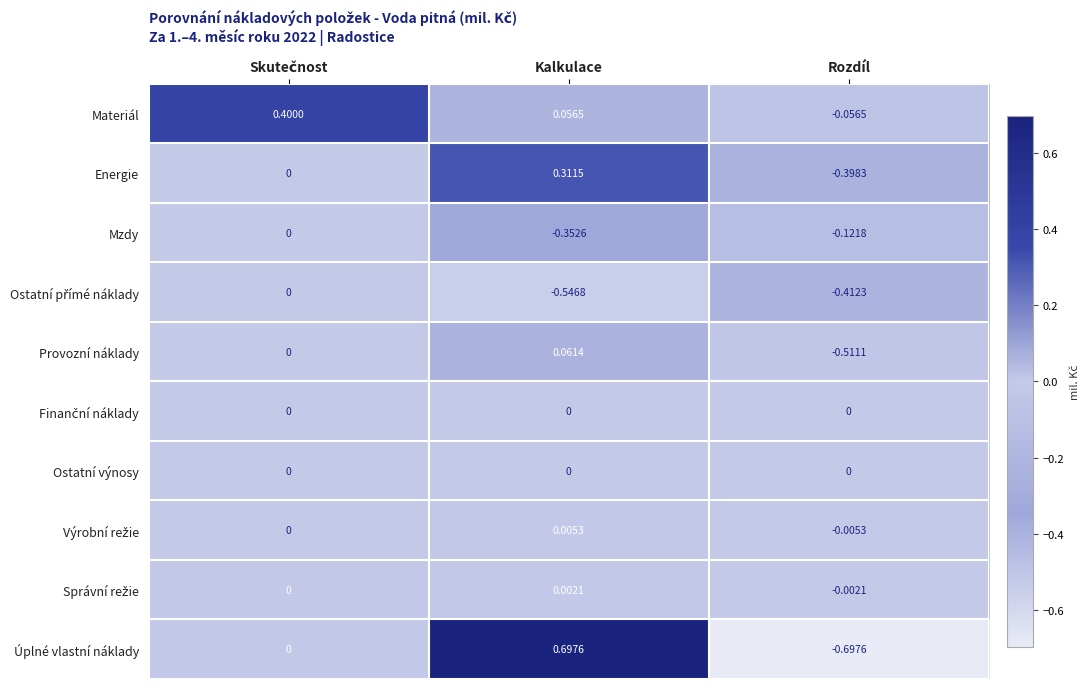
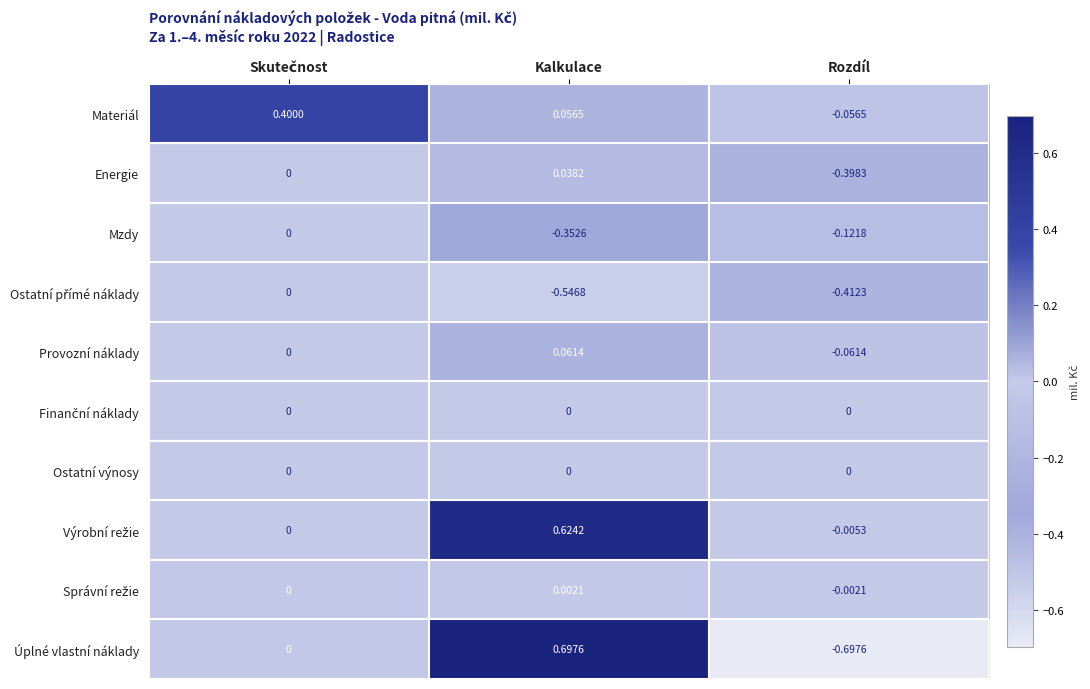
  {
    "Materiál": {
      "Skutečnost": 0.4000,
      "Kalkulace": 0.0565,
      "Rozdíl": -0.0565
    },
    "Energie": {
      "Skutečnost": 0,
-     "Kalkulace": 0.3115,
+     "Kalkulace": 0.0382,
      "Rozdíl": -0.3983
    },
    "Mzdy": {
      "Skutečnost": 0,
      "Kalkulace": -0.3526,
      "Rozdíl": -0.1218
    },
    "Ostatní přímé náklady": {
      "Skutečnost": 0,
      "Kalkulace": -0.5468,
      "Rozdíl": -0.4123
    },
    "Provozní náklady": {
      "Skutečnost": 0,
      "Kalkulace": 0.0614,
-     "Rozdíl": -0.5111
+     "Rozdíl": -0.0614
    },
    "Finanční náklady": {
      "Skutečnost": 0,
      "Kalkulace": 0,
      "Rozdíl": 0
    },
    "Ostatní výnosy": {
      "Skutečnost": 0,
      "Kalkulace": 0,
      "Rozdíl": 0
    },
    "Výrobní režie": {
      "Skutečnost": 0,
-     "Kalkulace": 0.0053,
+     "Kalkulace": 0.6242,
      "Rozdíl": -0.0053
    },
    "Správní režie": {
      "Skutečnost": 0,
      "Kalkulace": 0.0021,
      "Rozdíl": -0.0021
    },
    "Úplné vlastní náklady": {
      "Skutečnost": 0,
      "Kalkulace": 0.6976,
      "Rozdíl": -0.6976
    }
  }
